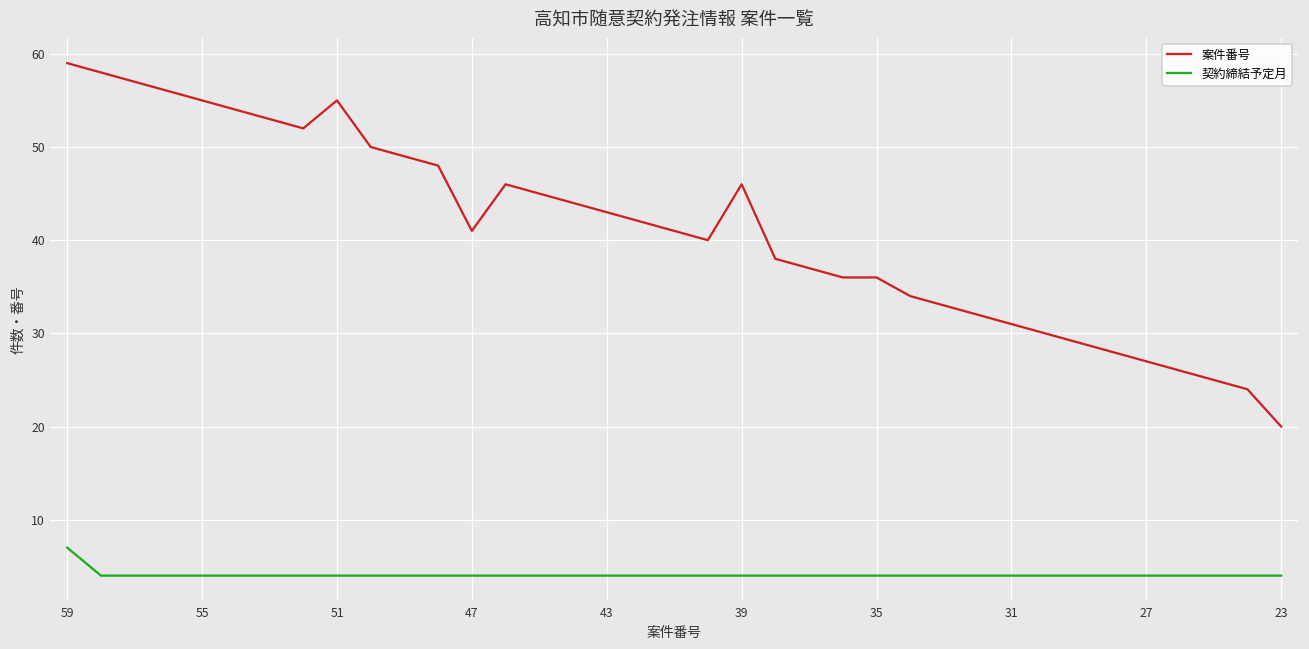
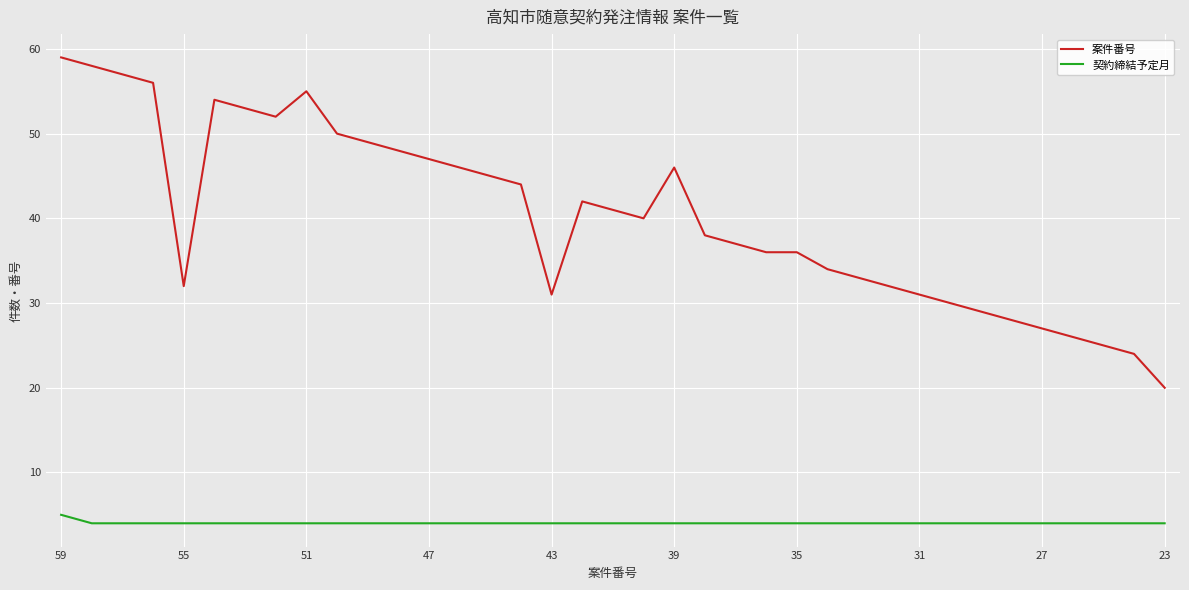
  {
    "案件番号": {
      "59": 59,
-     "55": 55,
+     "55": 32,
      "51": 55,
-     "47": 41,
-     "43": 43,
+     "47": 47,
+     "43": 31,
      "39": 46,
      "35": 36,
      "31": 31,
      "27": 27,
      "23": 20
    },
    "契約締結予定月": {
-     "59": 7,
+     "59": 5,
      "55": 4,
      "51": 4,
      "47": 4,
      "43": 4,
      "39": 4,
      "35": 4,
      "31": 4,
      "27": 4,
      "23": 4
    }
  }
